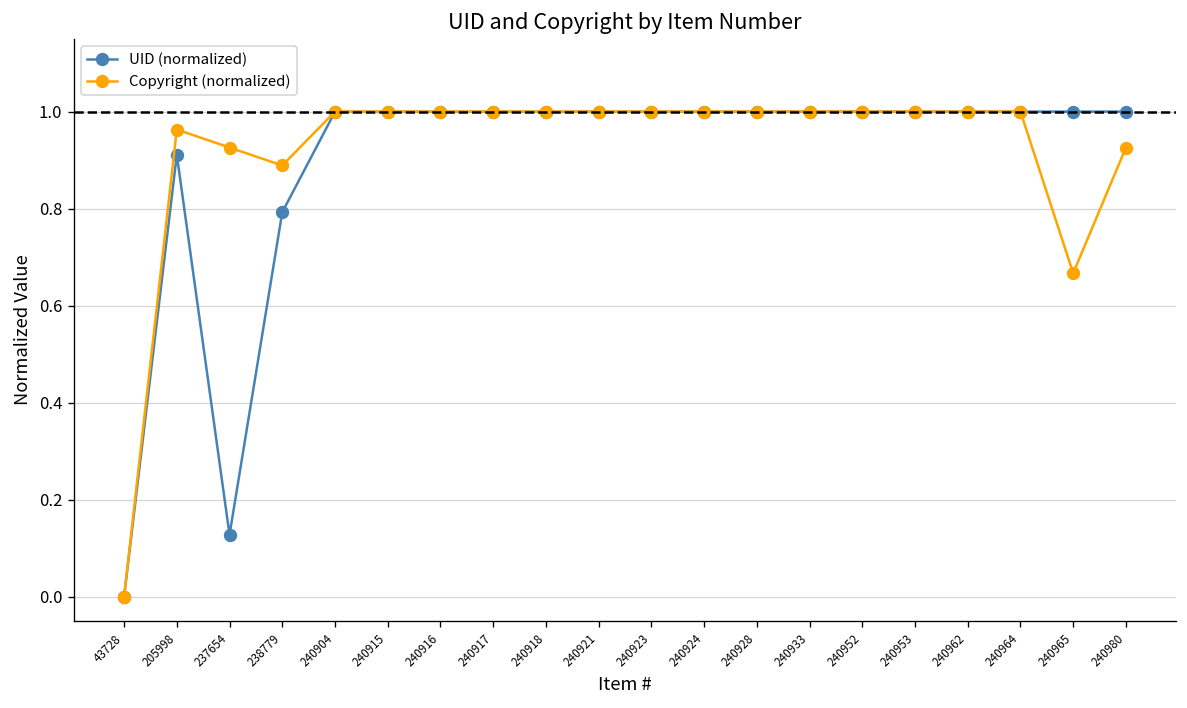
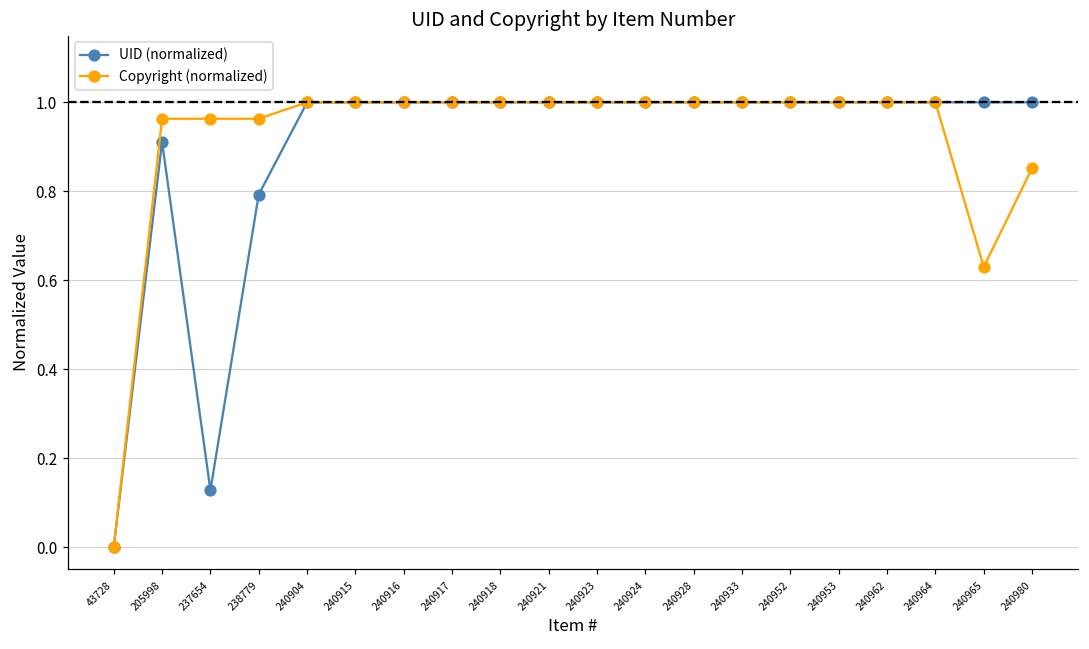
  {
    "UID (normalized)": {
      "205998": 0.91,
      "237654": 0.13,
      "238779": 0.79,
      "240965": 1.00,
      "240980": 1.00
    },
    "Copyright (normalized)": {
      "205998": 0.96,
-     "237654": 0.93,
-     "238779": 0.89,
-     "240965": 0.67,
-     "240980": 0.93
+     "237654": 0.96,
+     "238779": 0.96,
+     "240965": 0.63,
+     "240980": 0.85
    }
  }
